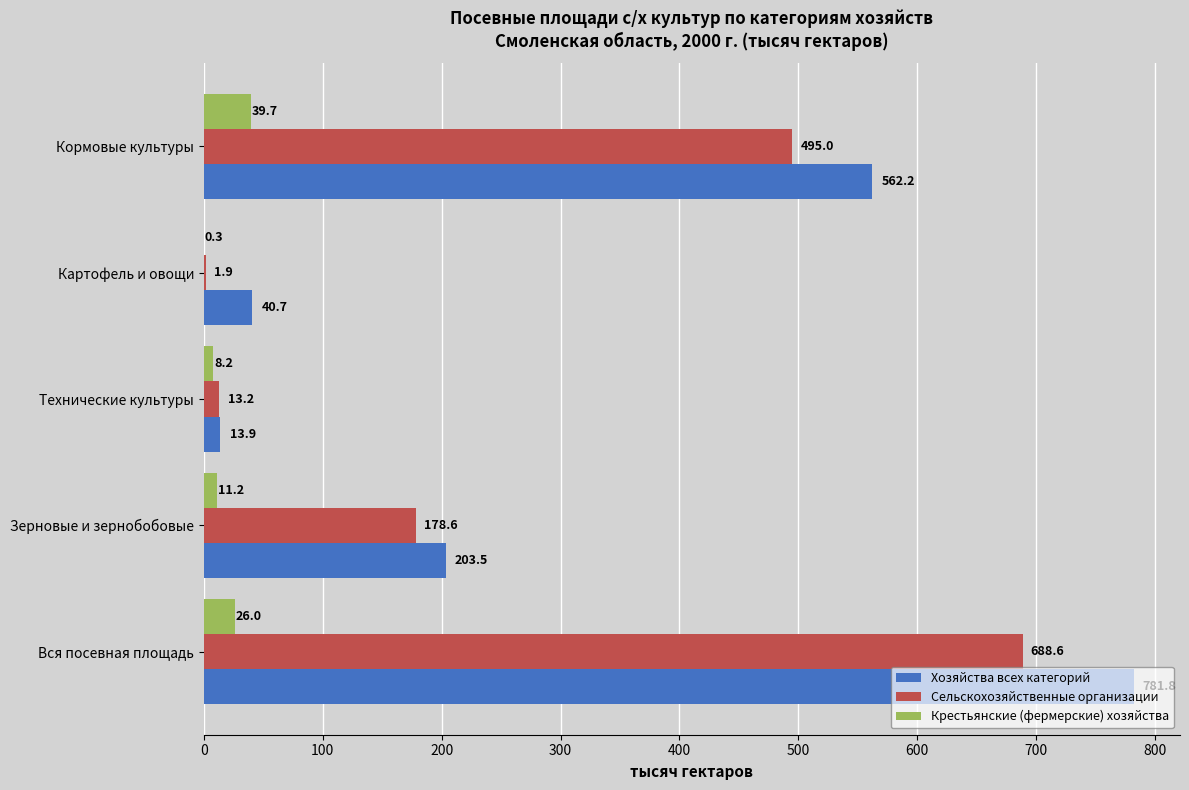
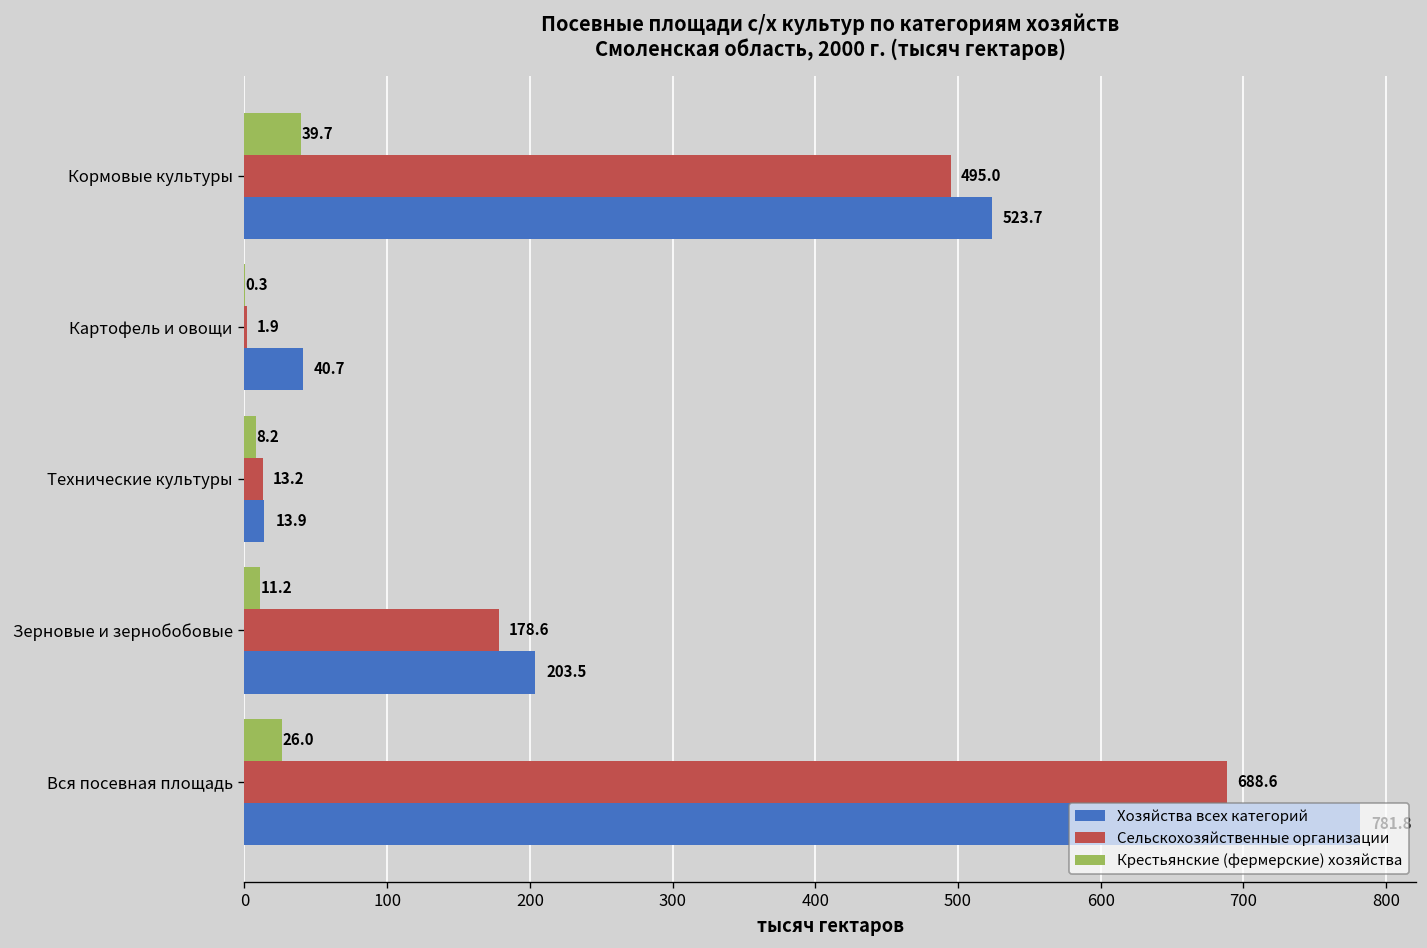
  {
    "Хозяйства всех категорий": {
-     "Кормовые культуры": 562.2,
+     "Кормовые культуры": 523.7,
      "Картофель и овощи": 40.7,
      "Технические культуры": 13.9,
      "Зерновые и зернобобовые": 203.5
    },
    "Сельскохозяйственные организации": {
      "Кормовые культуры": 495.0,
      "Картофель и овощи": 1.9,
      "Технические культуры": 13.2,
      "Зерновые и зернобобовые": 178.6,
      "Вся посевная площадь": 688.6
    },
    "Крестьянские (фермерские) хозяйства": {
      "Кормовые культуры": 39.7,
      "Картофель и овощи": 0.3,
      "Технические культуры": 8.2,
      "Зерновые и зернобобовые": 11.2,
      "Вся посевная площадь": 26.0
    }
  }
